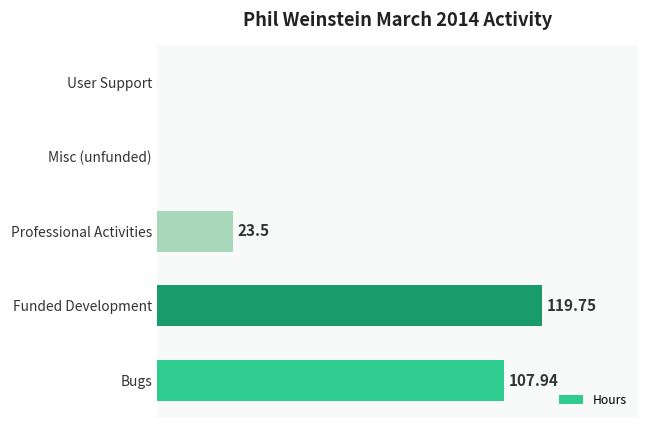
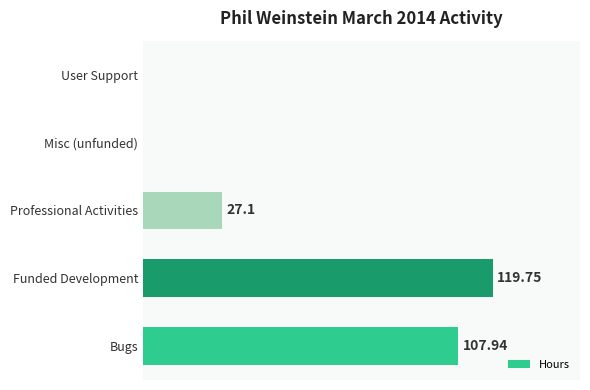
  {
-   "Professional Activities": 23.5,
+   "Professional Activities": 27.1,
    "Funded Development": 119.75,
    "Bugs": 107.94
  }
